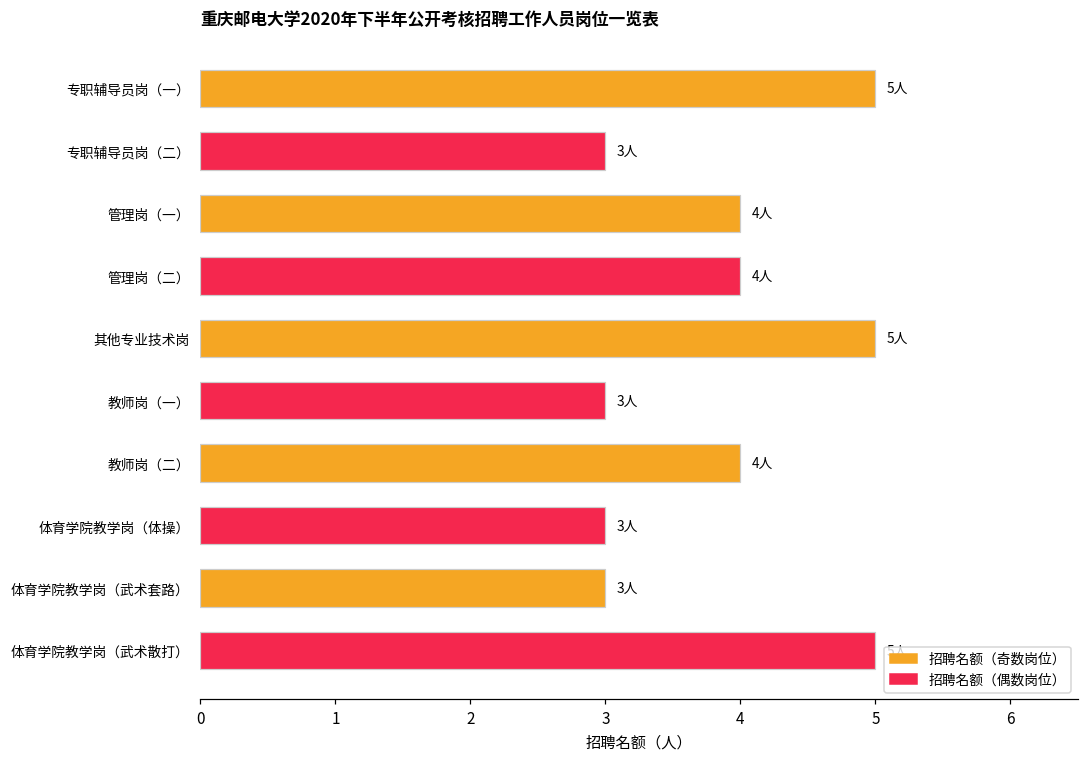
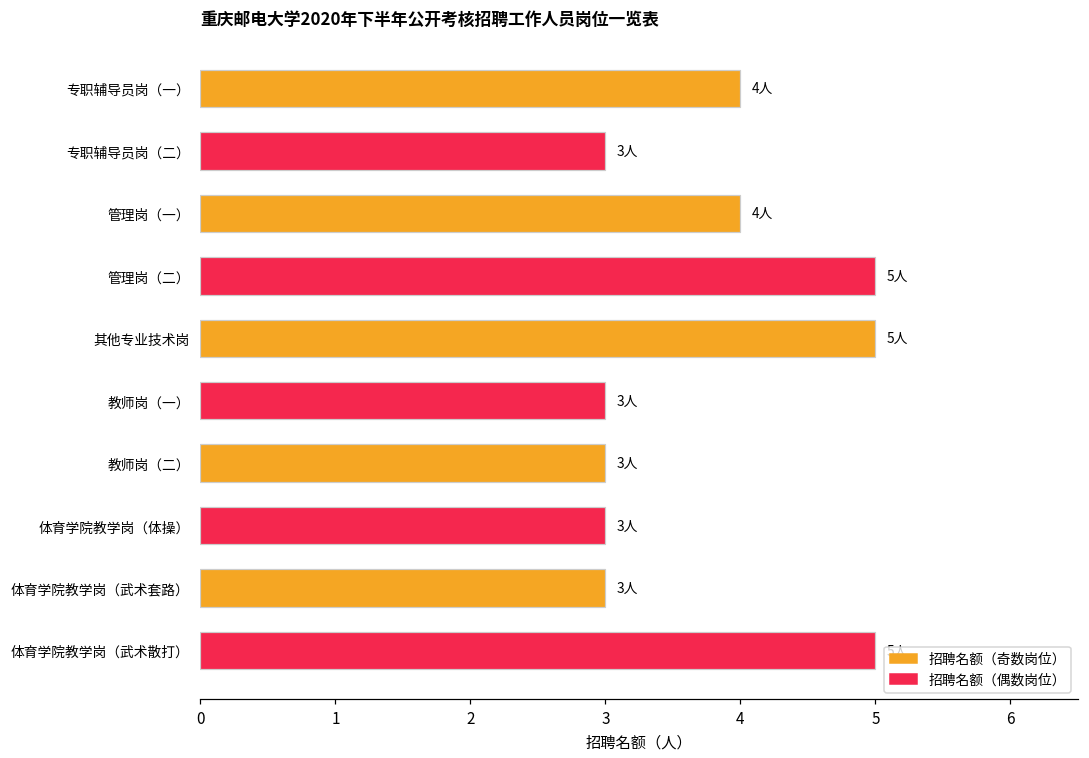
  {
-   "专职辅导员岗（一）": "5人",
+   "专职辅导员岗（一）": "4人",
    "专职辅导员岗（二）": "3人",
    "管理岗（一）": "4人",
-   "管理岗（二）": "4人",
+   "管理岗（二）": "5人",
    "其他专业技术岗": "5人",
    "教师岗（一）": "3人",
-   "教师岗（二）": "4人",
+   "教师岗（二）": "3人",
    "体育学院教学岗（体操）": "3人",
    "体育学院教学岗（武术套路）": "3人"
  }
